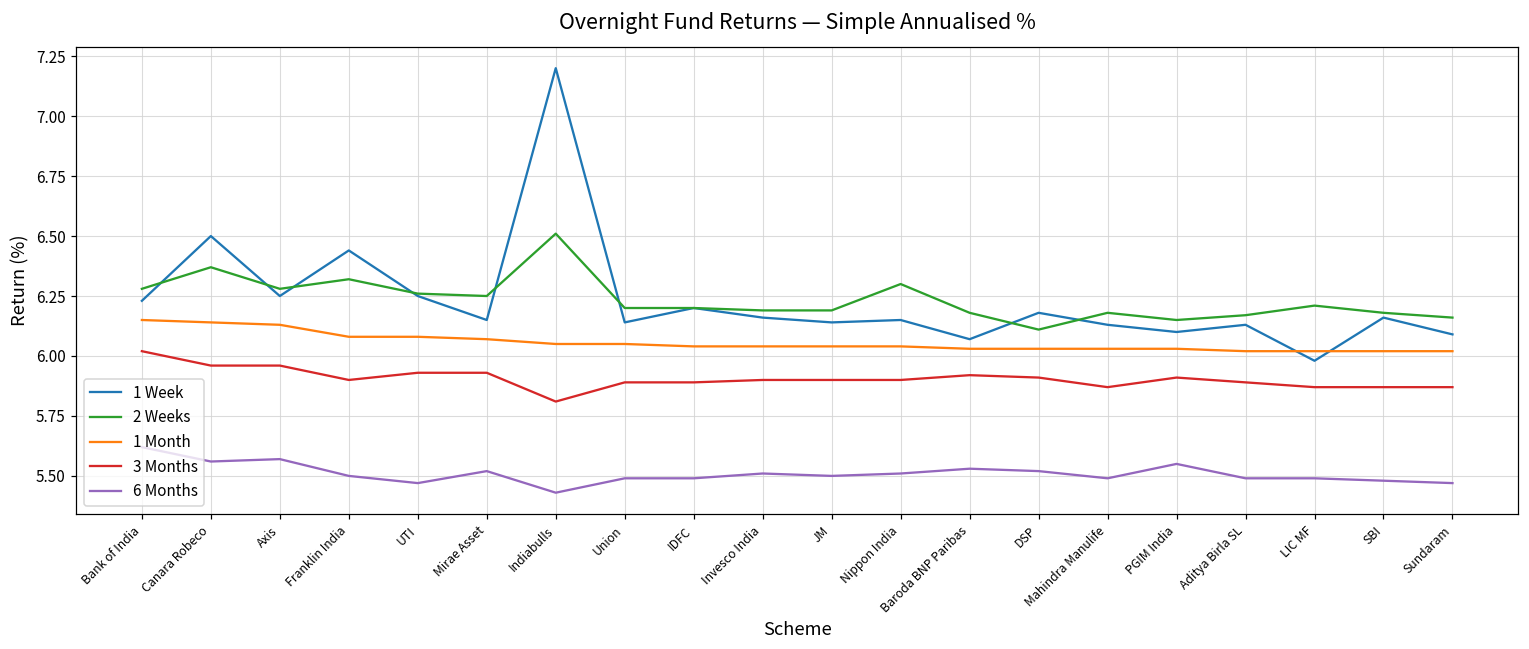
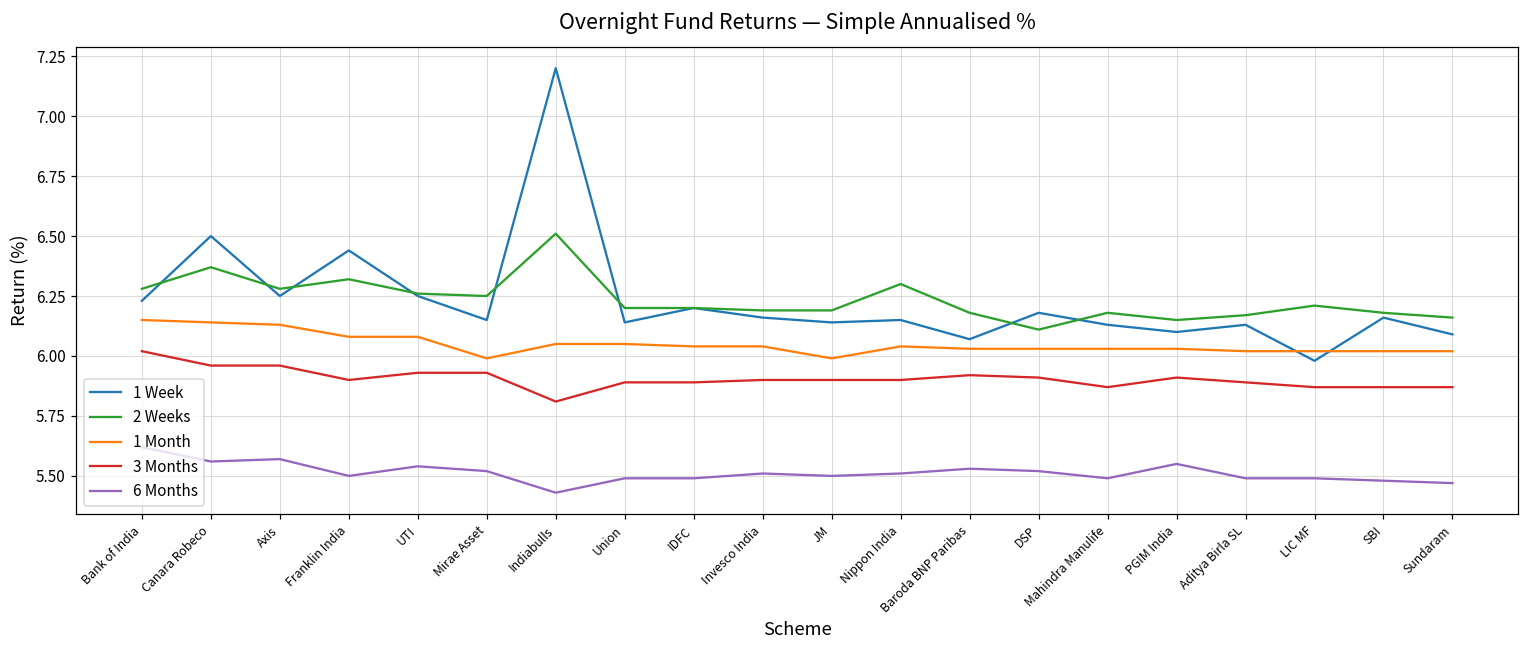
  {
    "1 Week": {
      "Bank of India": 6.23,
      "Canara Robeco": 6.50,
      "Axis": 6.25,
      "Franklin India": 6.44,
      "Mirae Asset": 6.15,
      "Indiabulls": 7.20,
      "Union": 6.14,
      "Invesco India": 6.16,
      "JM": 6.14,
      "Nippon India": 6.15,
      "Baroda BNP Paribas": 6.07,
      "DSP": 6.18,
      "Mahindra Manulife": 6.13,
      "PGIM India": 6.10,
      "Aditya Birla SL": 6.13,
      "LIC MF": 5.98,
      "SBI": 6.16,
      "Sundaram": 6.09
    },
    "2 Weeks": {
      "Bank of India": 6.28,
      "Canara Robeco": 6.37,
      "Axis": 6.28,
      "Franklin India": 6.32,
      "Mirae Asset": 6.25,
      "Indiabulls": 6.51,
      "Union": 6.20,
      "Invesco India": 6.19,
      "JM": 6.19,
      "Nippon India": 6.30,
      "Baroda BNP Paribas": 6.18,
      "DSP": 6.11,
      "Mahindra Manulife": 6.18,
      "PGIM India": 6.15,
      "Aditya Birla SL": 6.17,
      "LIC MF": 6.21,
      "SBI": 6.18,
      "Sundaram": 6.16
    },
    "1 Month": {
      "Bank of India": 6.15,
      "Canara Robeco": 6.14,
      "Axis": 6.13,
      "Franklin India": 6.08,
      "UTI": 6.08,
-     "Mirae Asset": 6.07,
+     "Mirae Asset": 5.99,
      "Indiabulls": 6.05,
      "Union": 6.05,
      "IDFC": 6.04,
      "Invesco India": 6.04,
-     "JM": 6.04,
+     "JM": 5.99,
      "Nippon India": 6.04,
      "Baroda BNP Paribas": 6.03,
      "DSP": 6.03,
      "Mahindra Manulife": 6.03,
      "PGIM India": 6.03,
      "Aditya Birla SL": 6.02,
      "LIC MF": 6.02,
      "SBI": 6.02,
      "Sundaram": 6.02
    },
    "3 Months": {
      "Bank of India": 6.02,
      "Canara Robeco": 5.96,
      "Axis": 5.96,
      "Franklin India": 5.90,
      "UTI": 5.93,
      "Mirae Asset": 5.93,
      "Indiabulls": 5.81,
      "Union": 5.89,
      "IDFC": 5.89,
      "Invesco India": 5.90,
      "JM": 5.90,
      "Nippon India": 5.90,
      "Baroda BNP Paribas": 5.92,
      "DSP": 5.91,
      "Mahindra Manulife": 5.87,
      "PGIM India": 5.91,
      "Aditya Birla SL": 5.89,
      "LIC MF": 5.87,
      "SBI": 5.87,
      "Sundaram": 5.87
    },
    "6 Months": {
      "Canara Robeco": 5.56,
      "Axis": 5.57,
      "Franklin India": 5.50,
-     "UTI": 5.47,
+     "UTI": 5.54,
      "Mirae Asset": 5.52,
      "Indiabulls": 5.43,
      "Union": 5.49,
      "IDFC": 5.49,
      "Invesco India": 5.51,
      "JM": 5.50,
      "Nippon India": 5.51,
      "Baroda BNP Paribas": 5.53,
      "DSP": 5.52,
      "Mahindra Manulife": 5.49,
      "PGIM India": 5.55,
      "Aditya Birla SL": 5.49,
      "LIC MF": 5.49,
      "SBI": 5.48,
      "Sundaram": 5.47
    }
  }
